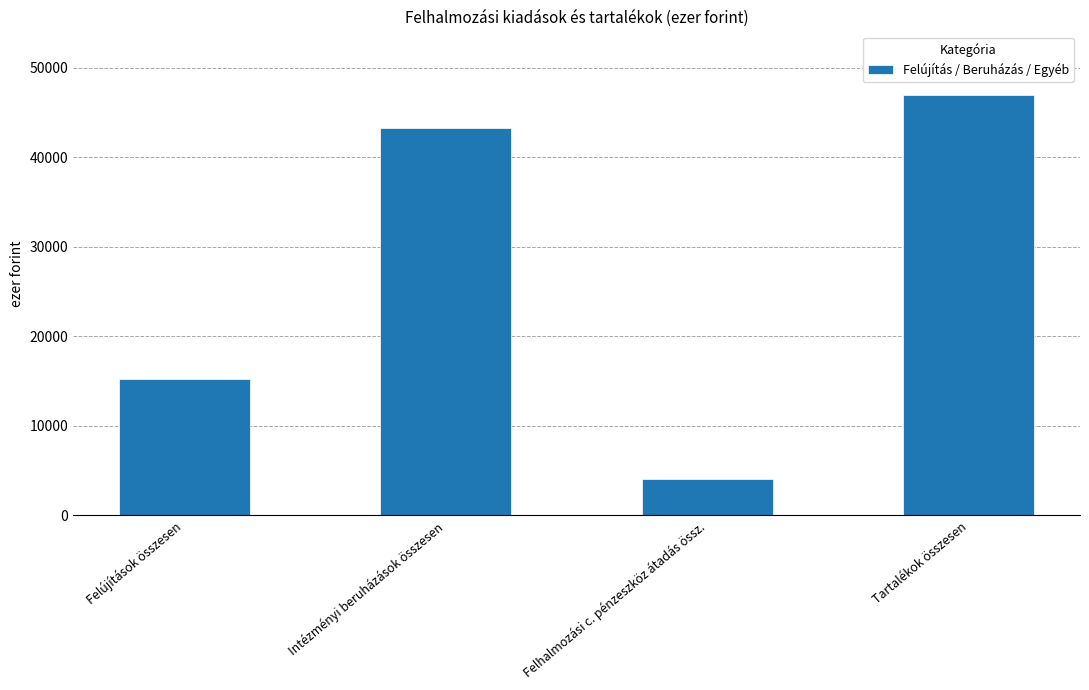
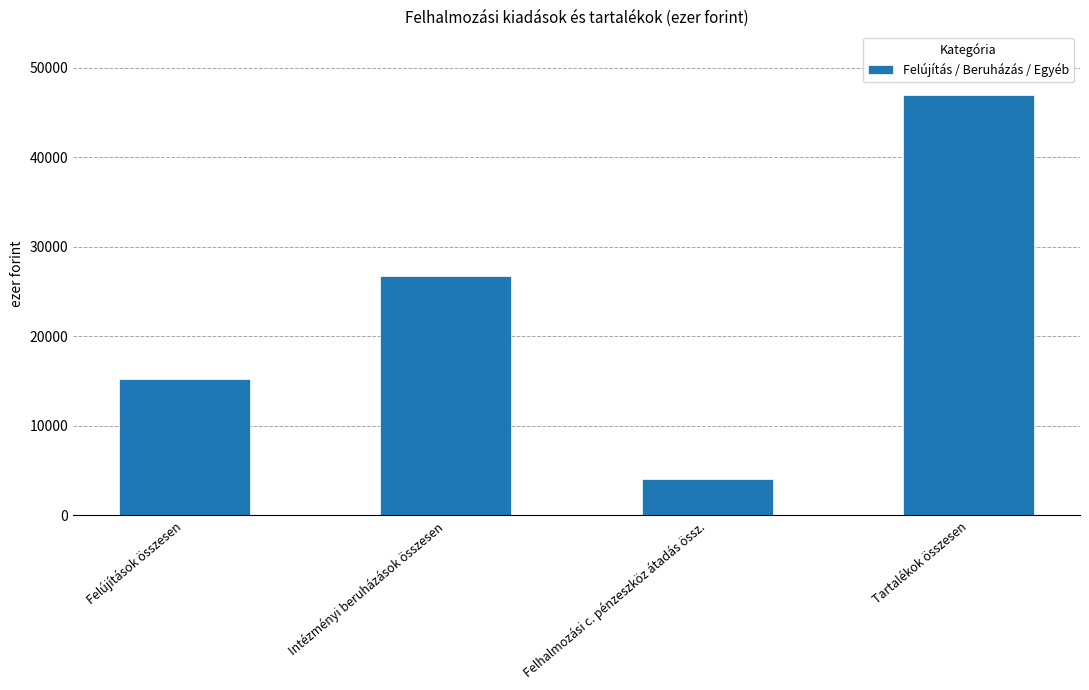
  {
    "Felújítások összesen": 15000,
-   "Intézményi beruházások összesen": 43000,
+   "Intézményi beruházások összesen": 27000,
    "Felhalmozási c. pénzeszköz átadás össz.": 4000,
    "Tartalékok összesen": 47000
  }
